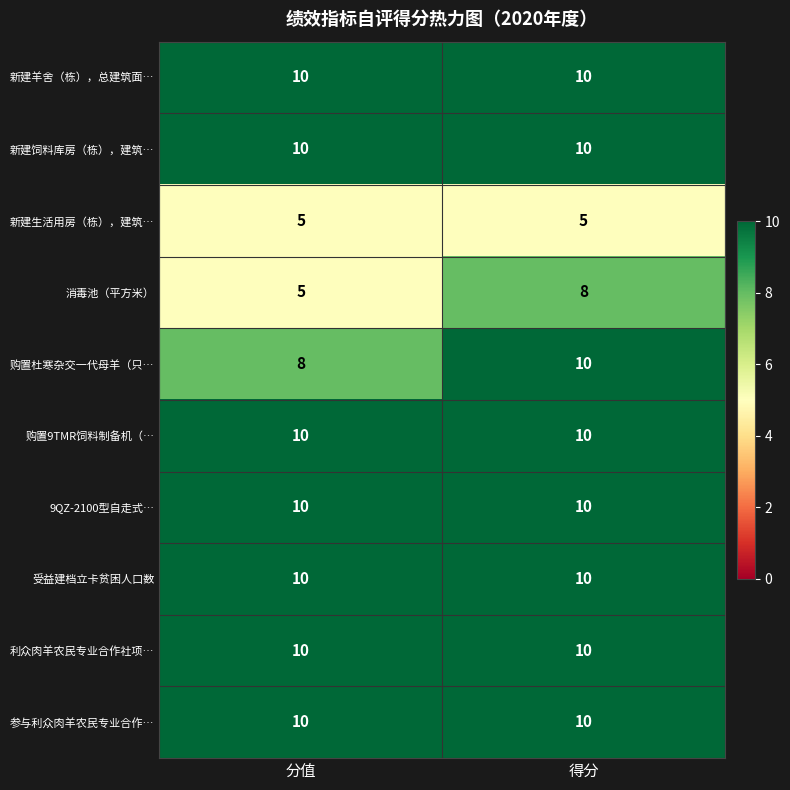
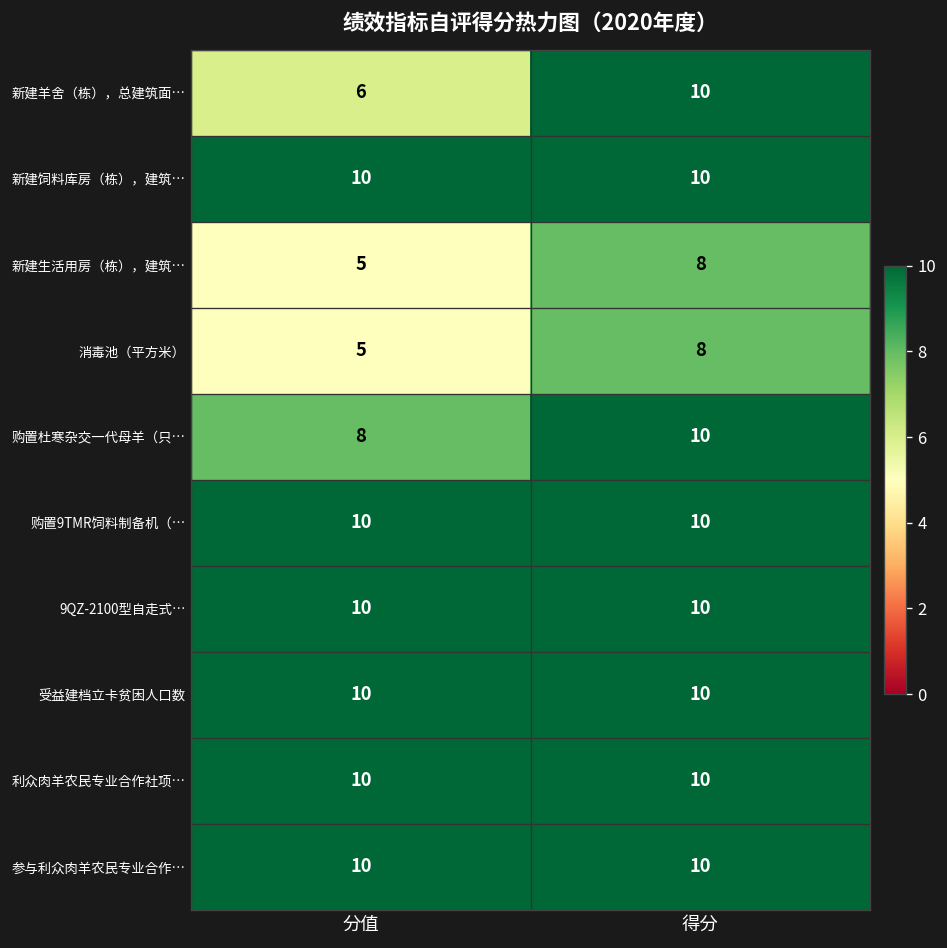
  {
    "新建羊舍（栋），总建筑面…": {
-     "分值": 10,
+     "分值": 6,
      "得分": 10
    },
    "新建饲料库房（栋），建筑…": {
      "分值": 10,
      "得分": 10
    },
    "新建生活用房（栋），建筑…": {
      "分值": 5,
-     "得分": 5
+     "得分": 8
    },
    "消毒池（平方米）": {
      "分值": 5,
      "得分": 8
    },
    "购置杜寒杂交一代母羊（只…": {
      "分值": 8,
      "得分": 10
    },
    "购置9TMR饲料制备机（…": {
      "分值": 10,
      "得分": 10
    },
    "9QZ-2100型自走式…": {
      "分值": 10,
      "得分": 10
    },
    "受益建档立卡贫困人口数": {
      "分值": 10,
      "得分": 10
    },
    "利众肉羊农民专业合作社项…": {
      "分值": 10,
      "得分": 10
    },
    "参与利众肉羊农民专业合作…": {
      "分值": 10,
      "得分": 10
    }
  }
